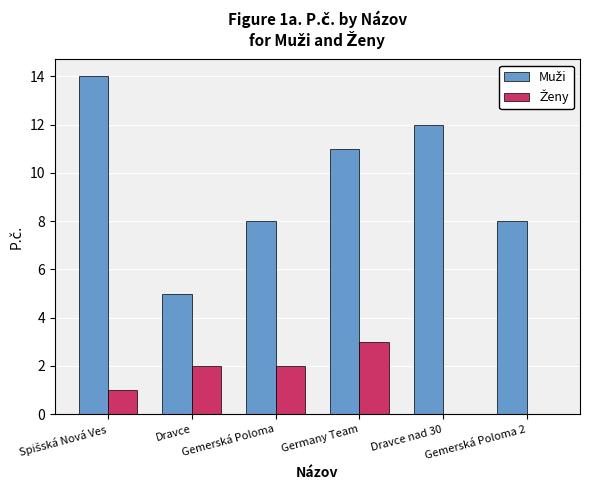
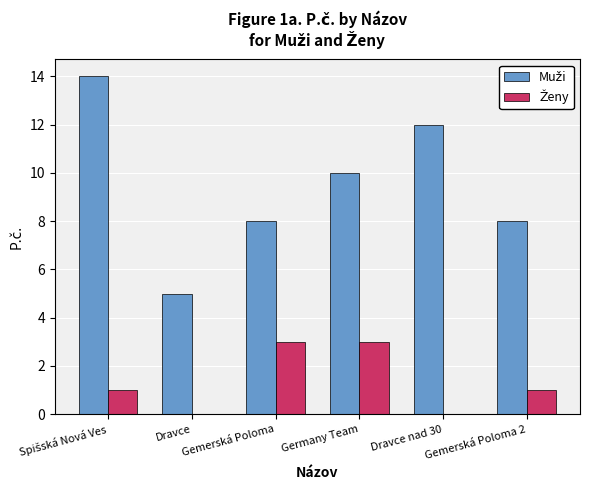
  {
    "Muži": {
      "Spišská Nová Ves": 14,
      "Dravce": 5,
      "Gemerská Poloma": 8,
-     "Germany Team": 11,
+     "Germany Team": 10,
      "Dravce nad 30": 12,
      "Gemerská Poloma 2": 8
    },
    "Ženy": {
      "Spišská Nová Ves": 1,
-     "Dravce": 2,
-     "Gemerská Poloma": 2,
+     "Dravce": 0,
+     "Gemerská Poloma": 3,
      "Germany Team": 3,
      "Dravce nad 30": 0,
-     "Gemerská Poloma 2": 0
+     "Gemerská Poloma 2": 1
    }
  }
